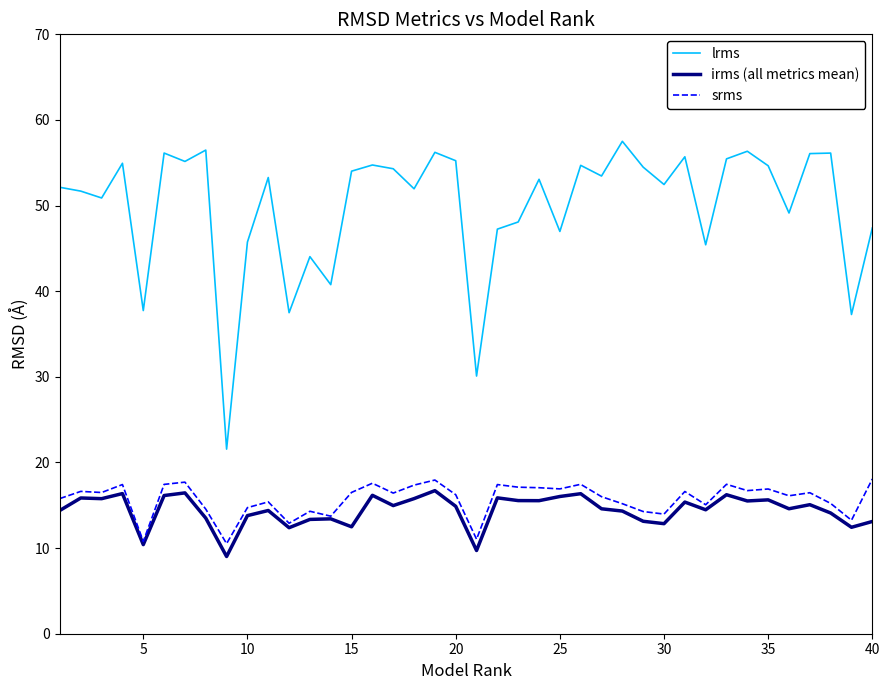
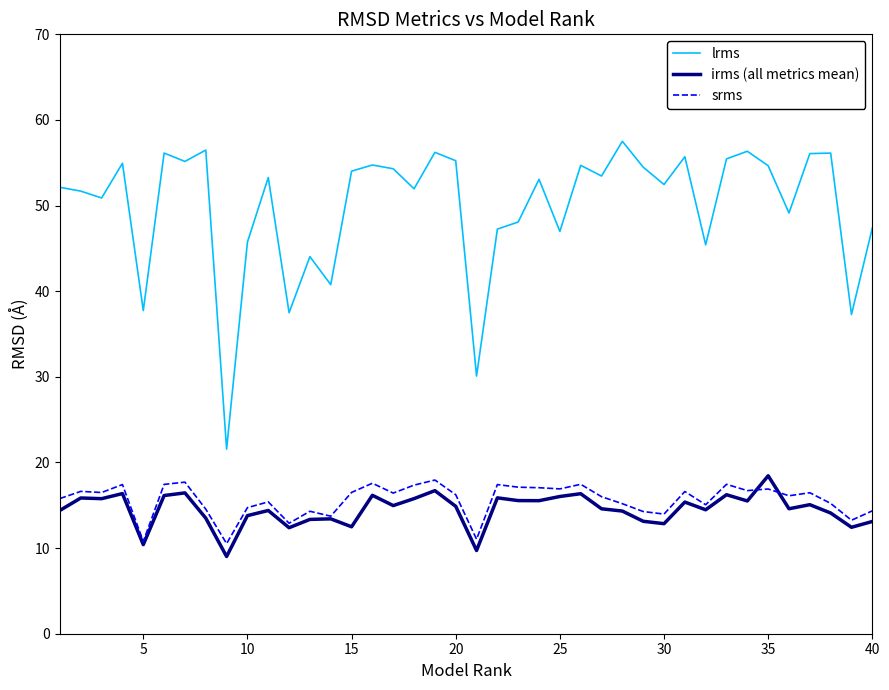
  {
    "lrms": {
      "5": 38,
      "10": 46,
      "15": 54,
      "20": 55,
      "25": 47,
      "30": 52,
      "35": 55,
      "40": 47
    },
    "irms (all metrics mean)": {
      "5": 10,
      "10": 14,
      "15": 12,
      "20": 15,
      "25": 16,
      "30": 13,
-     "35": 16,
+     "35": 18,
      "40": 13
    },
    "srms": {
      "5": 11,
      "10": 15,
      "15": 17,
      "20": 16,
      "25": 17,
      "30": 14,
      "35": 17,
-     "40": 18
+     "40": 14
    }
  }
